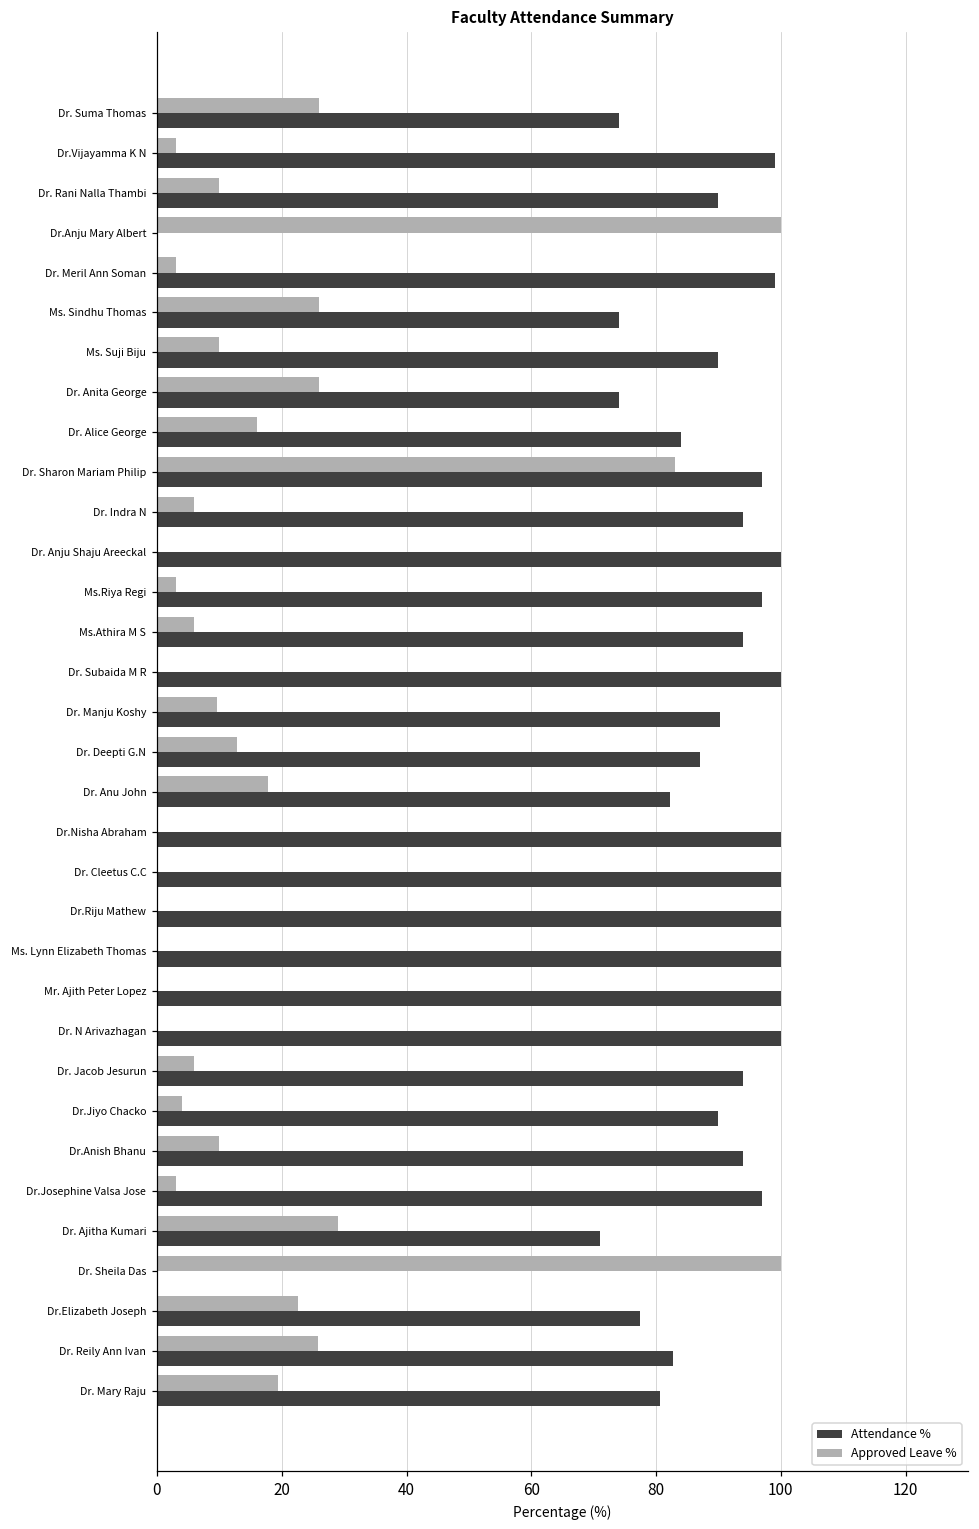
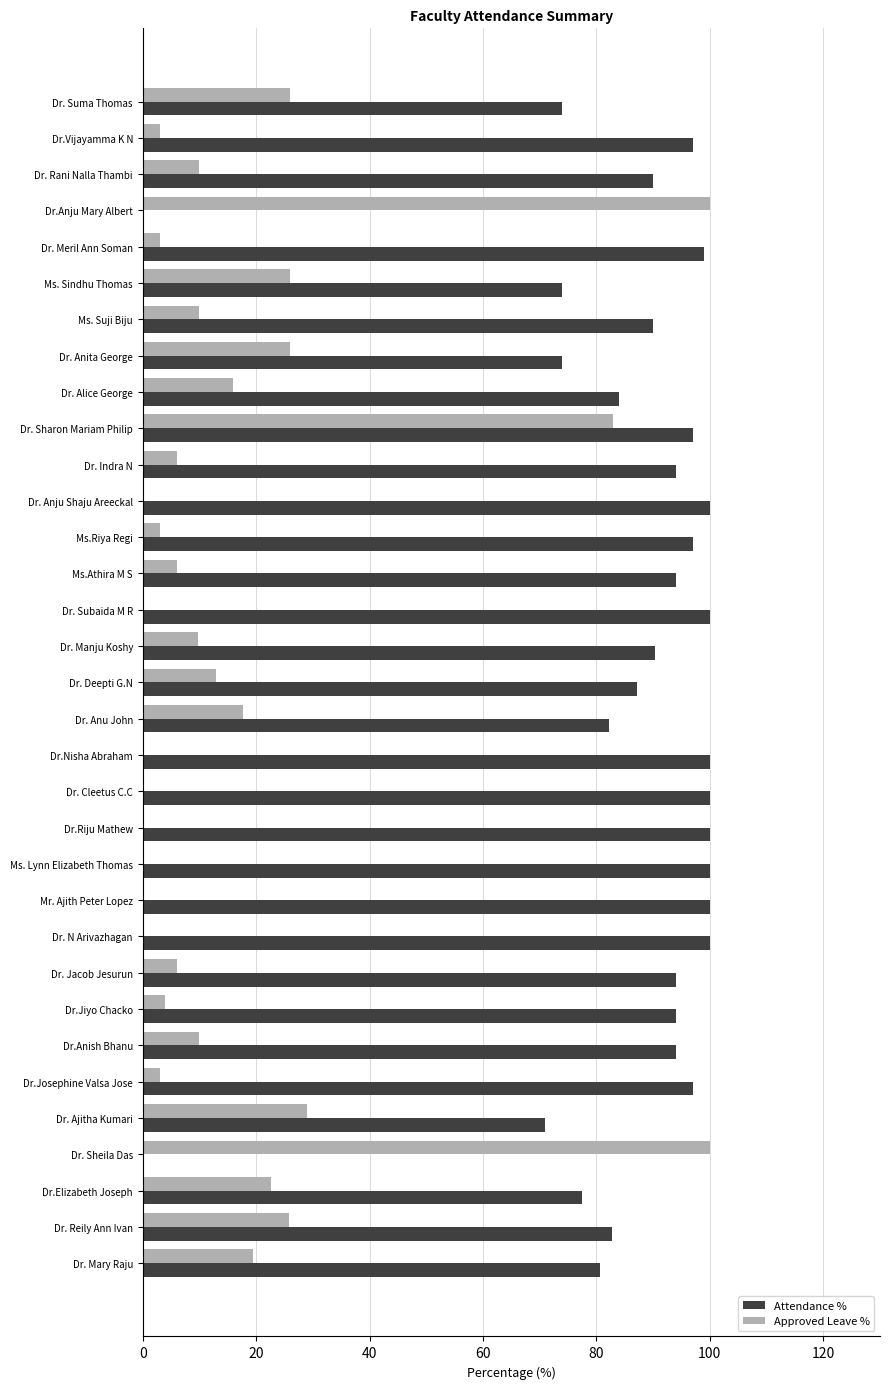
  {
    "Attendance %": {
      "Dr. Suma Thomas": 74,
-     "Dr.Vijayamma K N": 99,
+     "Dr.Vijayamma K N": 97,
      "Dr. Rani Nalla Thambi": 90,
      "Dr.Anju Mary Albert": 0,
      "Dr. Meril Ann Soman": 99,
      "Ms. Sindhu Thomas": 74,
      "Ms. Suji Biju": 90,
      "Dr. Anita George": 74,
      "Dr. Alice George": 84,
      "Dr. Sharon Mariam Philip": 97,
      "Dr. Indra N": 94,
      "Dr. Anju Shaju Areeckal": 100,
      "Ms.Riya Regi": 97,
      "Ms.Athira M S": 94,
      "Dr. Subaida M R": 100,
      "Dr. Manju Koshy": 90,
      "Dr. Deepti G.N": 87,
      "Dr. Anu John": 82,
      "Dr.Nisha Abraham": 100,
      "Dr. Cleetus C.C": 100,
      "Dr.Riju Mathew": 100,
      "Ms. Lynn Elizabeth Thomas": 100,
      "Mr. Ajith Peter Lopez": 100,
      "Dr. N Arivazhagan": 100,
      "Dr. Jacob Jesurun": 94,
-     "Dr.Jiyo Chacko": 90,
+     "Dr.Jiyo Chacko": 94,
      "Dr.Anish Bhanu": 94,
      "Dr.Josephine Valsa Jose": 97,
      "Dr. Ajitha Kumari": 71,
      "Dr. Sheila Das": 0,
      "Dr.Elizabeth Joseph": 77,
      "Dr. Reily Ann Ivan": 83,
      "Dr. Mary Raju": 81
    },
    "Approved Leave %": {
      "Dr. Suma Thomas": 26,
      "Dr.Vijayamma K N": 3,
      "Dr. Rani Nalla Thambi": 10,
      "Dr.Anju Mary Albert": 100,
      "Dr. Meril Ann Soman": 3,
      "Ms. Sindhu Thomas": 26,
      "Ms. Suji Biju": 10,
      "Dr. Anita George": 26,
      "Dr. Alice George": 16,
      "Dr. Sharon Mariam Philip": 83,
      "Dr. Indra N": 6,
      "Dr. Anju Shaju Areeckal": 0,
      "Ms.Riya Regi": 3,
      "Ms.Athira M S": 6,
      "Dr. Subaida M R": 0,
      "Dr. Manju Koshy": 10,
      "Dr. Deepti G.N": 13,
      "Dr. Anu John": 18,
      "Dr.Nisha Abraham": 0,
      "Dr. Cleetus C.C": 0,
      "Dr.Riju Mathew": 0,
      "Ms. Lynn Elizabeth Thomas": 0,
      "Mr. Ajith Peter Lopez": 0,
      "Dr. N Arivazhagan": 0,
      "Dr. Jacob Jesurun": 6,
      "Dr.Jiyo Chacko": 4,
      "Dr.Anish Bhanu": 10,
      "Dr.Josephine Valsa Jose": 3,
      "Dr. Ajitha Kumari": 29,
      "Dr. Sheila Das": 100,
      "Dr.Elizabeth Joseph": 23,
      "Dr. Reily Ann Ivan": 26,
      "Dr. Mary Raju": 19
    }
  }
